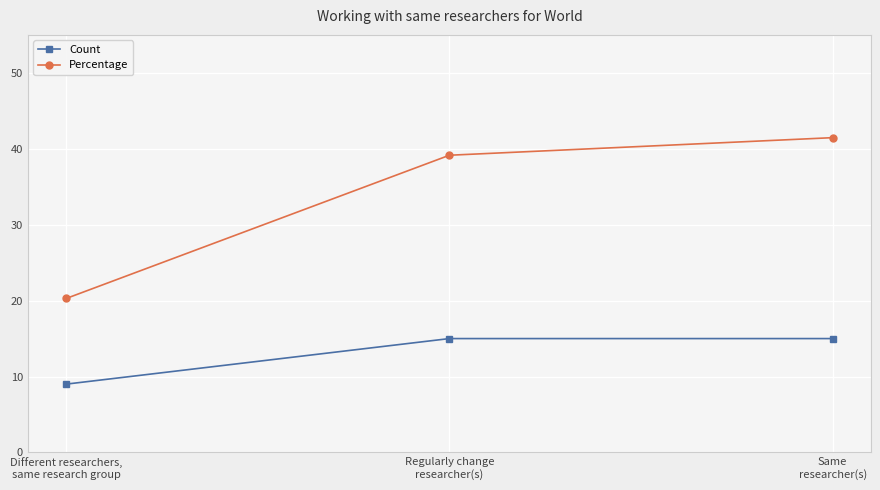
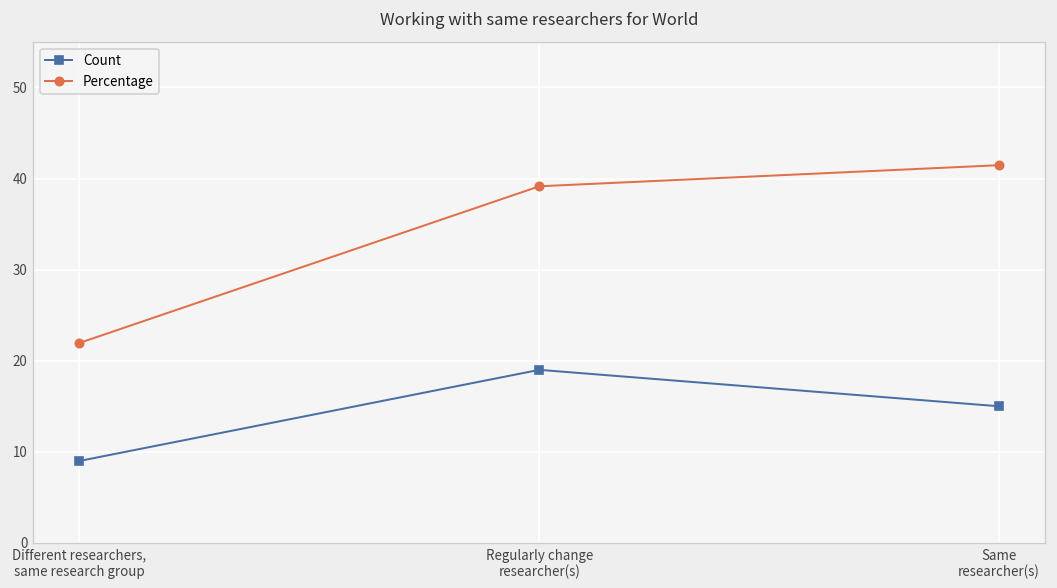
  {
    "Count": {
      "Different researchers, same research group": 9,
-     "Regularly change researcher(s)": 15,
+     "Regularly change researcher(s)": 19,
      "Same researcher(s)": 15
    },
    "Percentage": {
-     "Different researchers, same research group": 20,
+     "Different researchers, same research group": 22,
      "Regularly change researcher(s)": 39,
      "Same researcher(s)": 41
    }
  }
